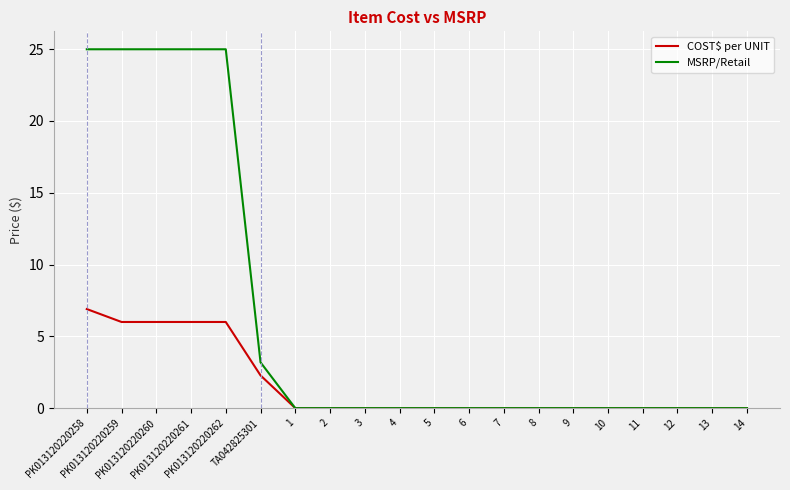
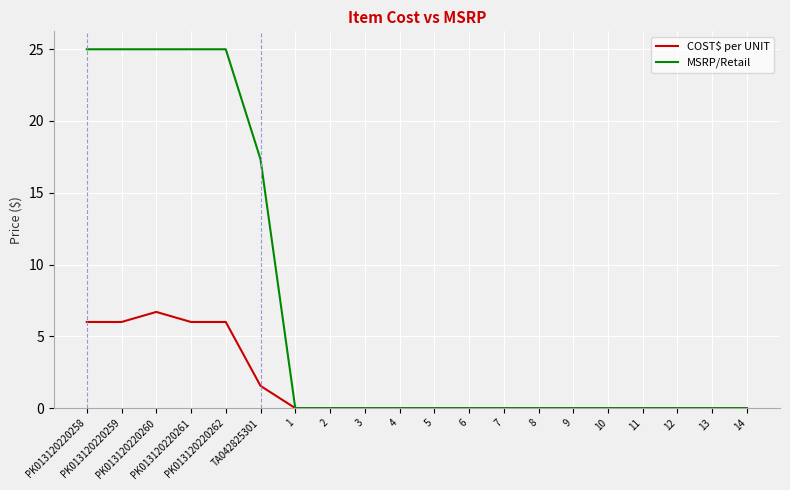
  {
    "COST$ per UNIT": {
-     "PK013120220258": 6.9,
+     "PK013120220258": 6.0,
      "PK013120220259": 6.0,
-     "PK013120220260": 6.0,
+     "PK013120220260": 6.7,
      "PK013120220261": 6.0,
      "PK013120220262": 6.0,
-     "TA042825301": 2.3
+     "TA042825301": 1.6
    },
    "MSRP/Retail": {
      "PK013120220258": 25.0,
      "PK013120220259": 25.0,
      "PK013120220260": 25.0,
      "PK013120220261": 25.0,
      "PK013120220262": 25.0,
-     "TA042825301": 3.2
+     "TA042825301": 17.3
    }
  }
